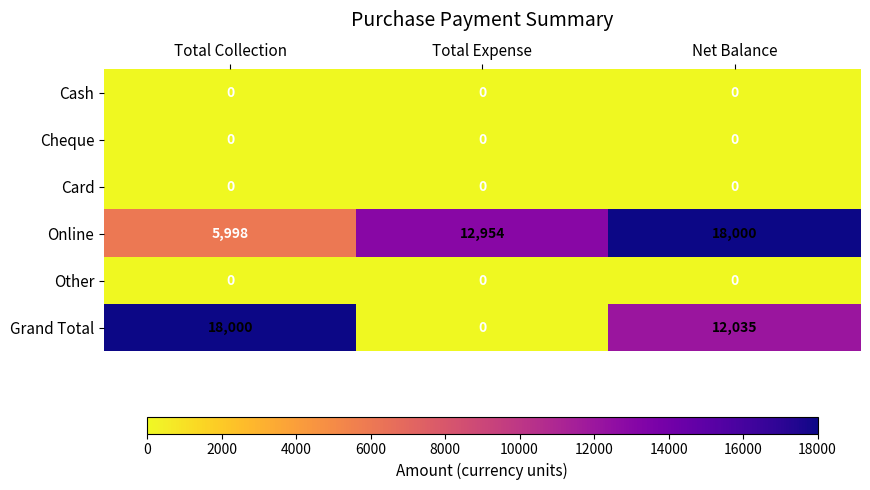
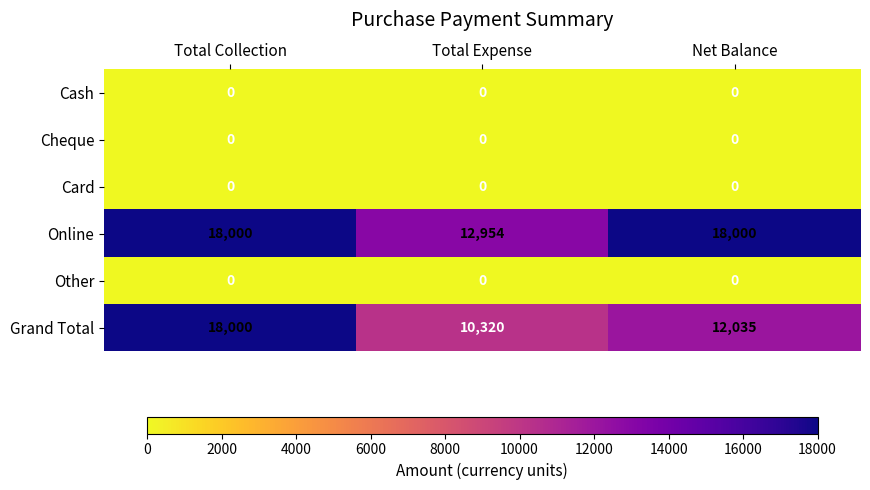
  {
    "Cash": {
      "Total Collection": "0",
      "Total Expense": "0",
      "Net Balance": "0"
    },
    "Cheque": {
      "Total Collection": "0",
      "Total Expense": "0",
      "Net Balance": "0"
    },
    "Card": {
      "Total Collection": "0",
      "Total Expense": "0",
      "Net Balance": "0"
    },
    "Online": {
-     "Total Collection": "5,998",
+     "Total Collection": "18,000",
      "Total Expense": "12,954",
      "Net Balance": "18,000"
    },
    "Other": {
      "Total Collection": "0",
      "Total Expense": "0",
      "Net Balance": "0"
    },
    "Grand Total": {
      "Total Collection": "18,000",
-     "Total Expense": "0",
+     "Total Expense": "10,320",
      "Net Balance": "12,035"
    }
  }
